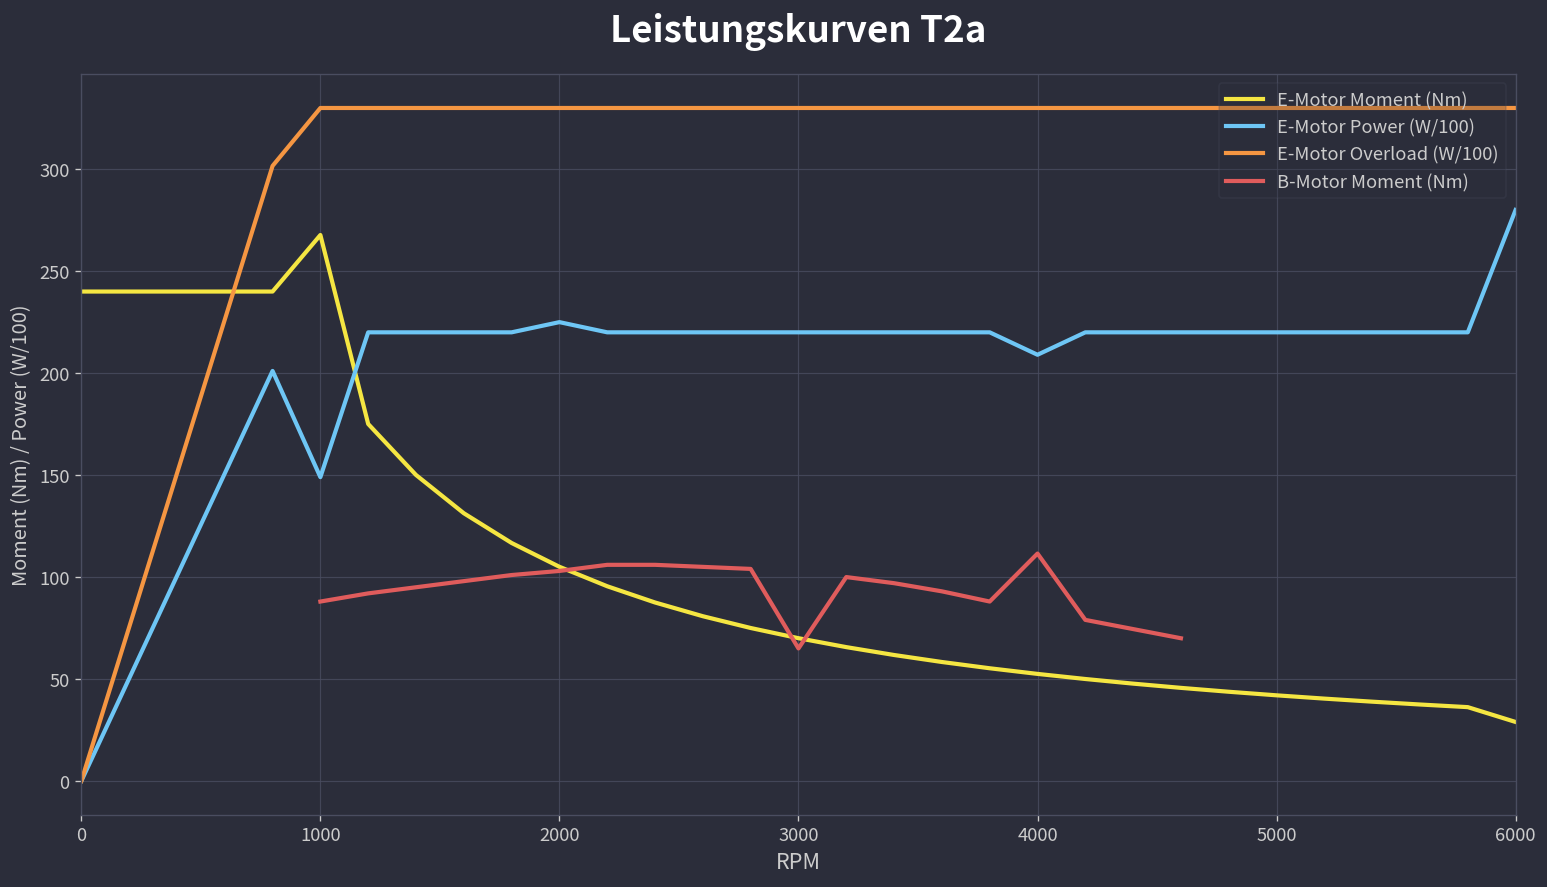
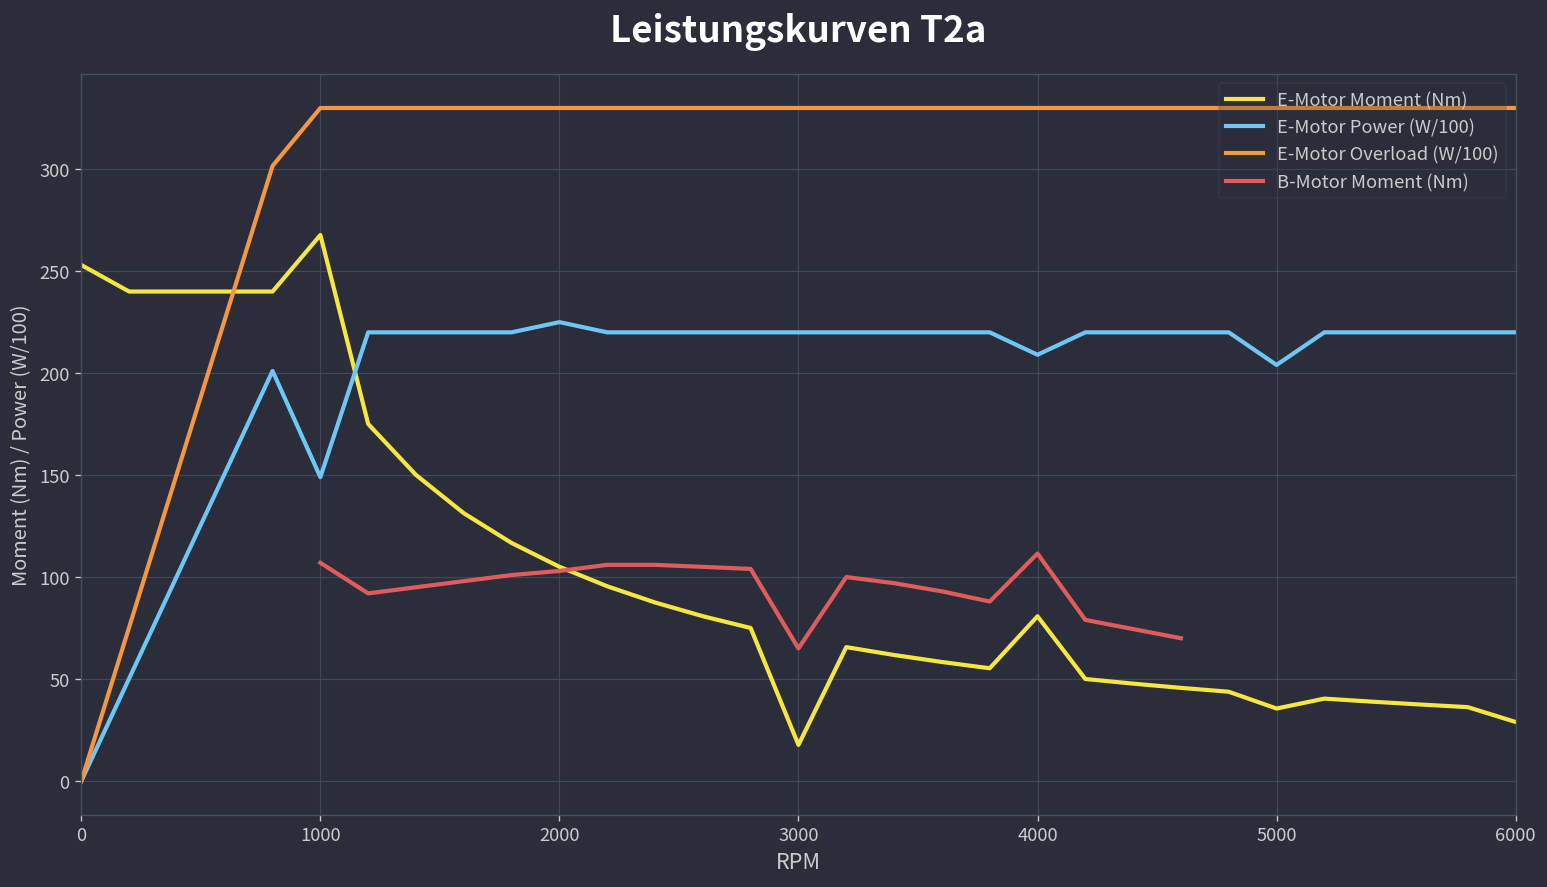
  {
    "E-Motor Moment (Nm)": {
-     "0": 240,
+     "0": 253,
      "1000": 268,
      "2000": 105,
-     "3000": 70,
-     "4000": 53,
-     "5000": 42,
+     "3000": 18,
+     "4000": 81,
+     "5000": 36,
      "6000": 29
    },
    "E-Motor Power (W/100)": {
      "1000": 149,
      "2000": 225,
      "3000": 220,
      "4000": 209,
-     "5000": 220,
-     "6000": 280
+     "5000": 204,
+     "6000": 220
    },
    "E-Motor Overload (W/100)": {
      "1000": 330,
      "2000": 330,
      "3000": 330,
      "4000": 330,
      "6000": 330
    },
    "B-Motor Moment (Nm)": {
-     "1000": 88,
+     "1000": 107,
      "2000": 103,
      "3000": 65,
      "4000": 112
    }
  }
